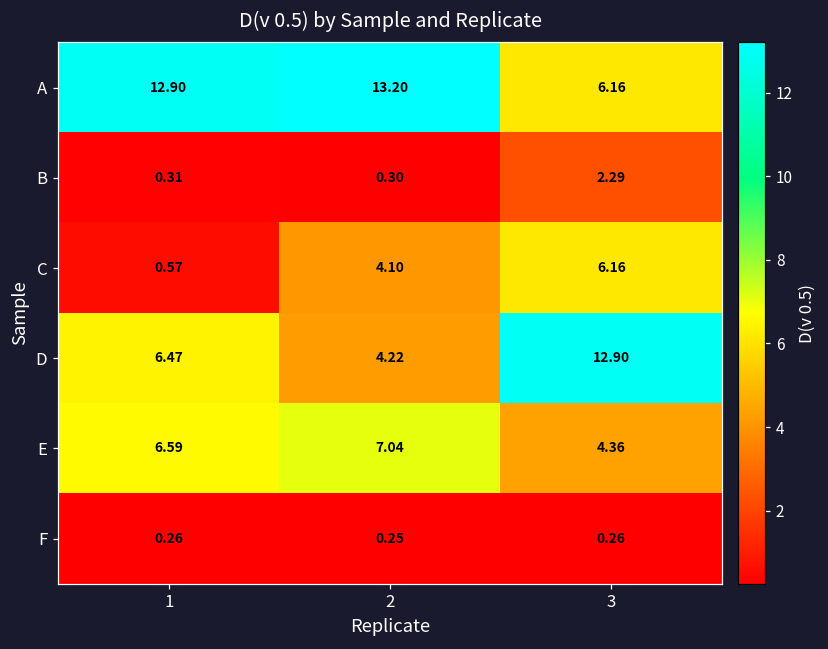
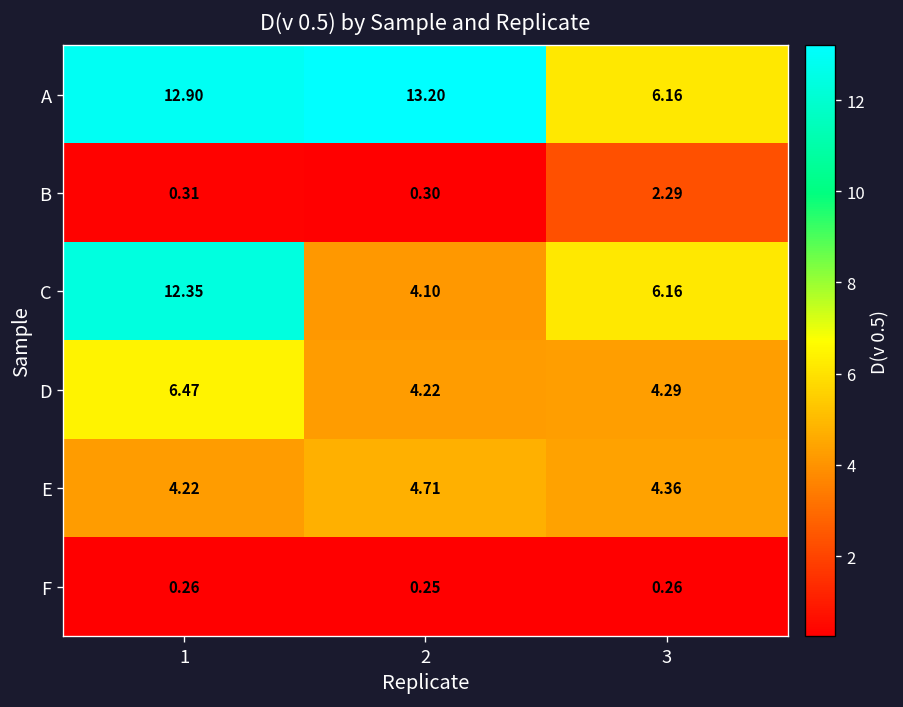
  {
    "A": {
      "1": 12.90,
      "2": 13.20,
      "3": 6.16
    },
    "B": {
      "1": 0.31,
      "2": 0.30,
      "3": 2.29
    },
    "C": {
-     "1": 0.57,
+     "1": 12.35,
      "2": 4.10,
      "3": 6.16
    },
    "D": {
      "1": 6.47,
      "2": 4.22,
-     "3": 12.90
+     "3": 4.29
    },
    "E": {
-     "1": 6.59,
-     "2": 7.04,
+     "1": 4.22,
+     "2": 4.71,
      "3": 4.36
    },
    "F": {
      "1": 0.26,
      "2": 0.25,
      "3": 0.26
    }
  }
